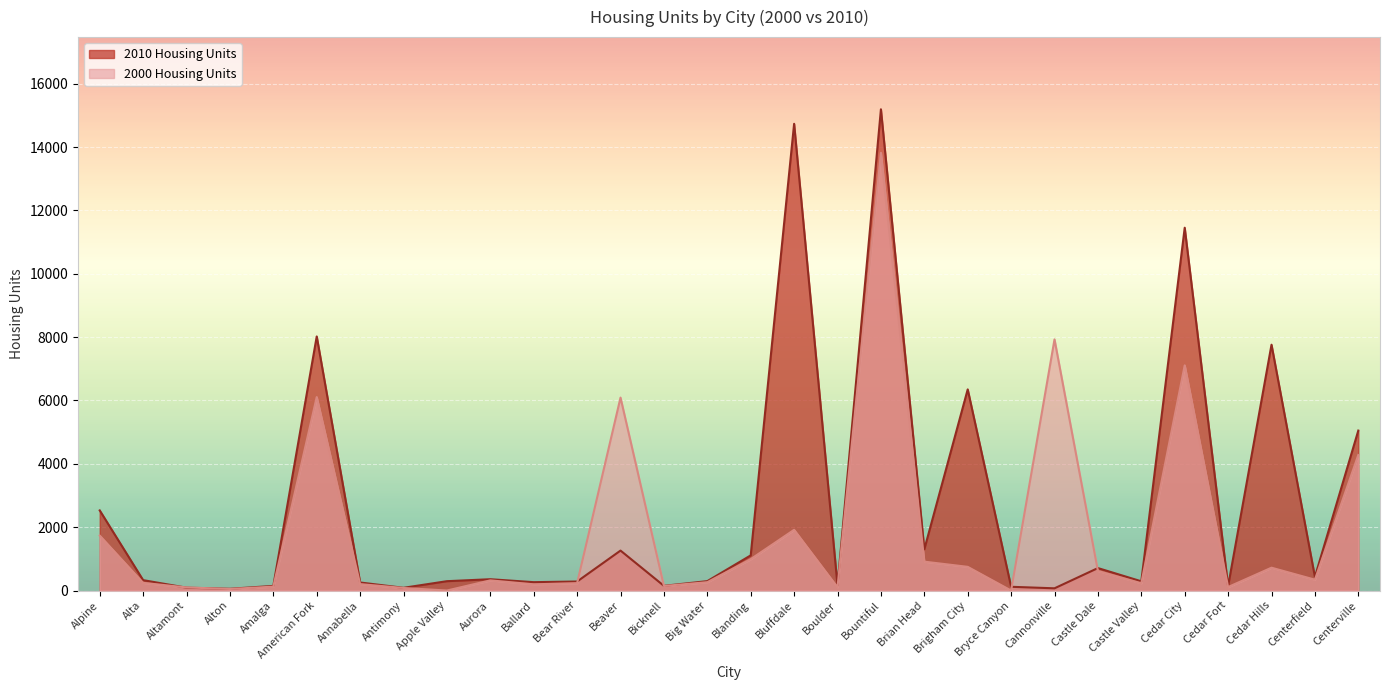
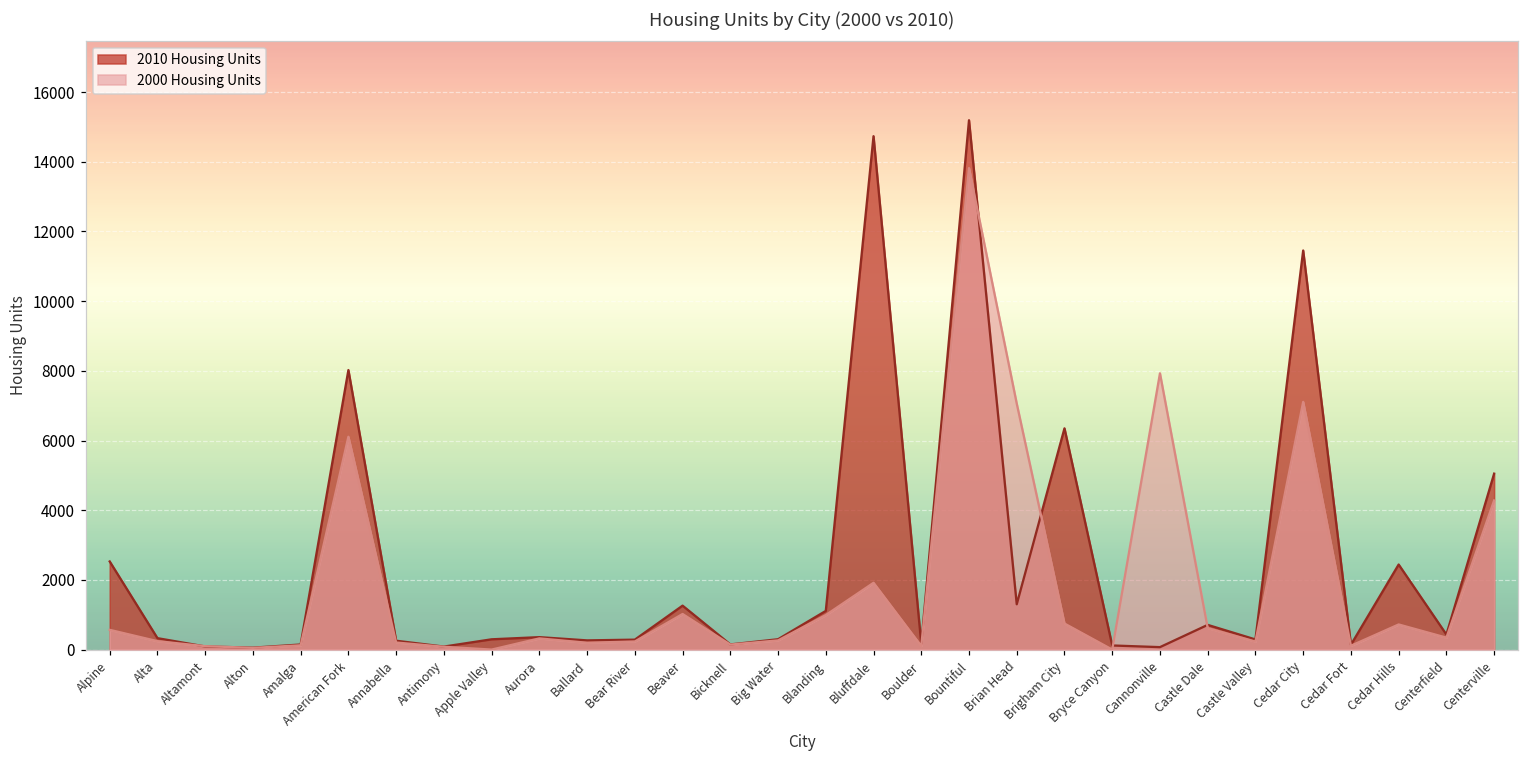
  {
    "2010 Housing Units": {
      "Alpine": 2500,
      "Alta": 300,
      "American Fork": 8000,
      "Apple Valley": 300,
      "Beaver": 1300,
      "Blanding": 1100,
      "Bluffdale": 14700,
      "Bountiful": 15200,
      "Brian Head": 1300,
      "Brigham City": 6400,
      "Bryce Canyon": 100,
      "Cannonville": 100,
      "Castle Dale": 700,
      "Cedar City": 11500,
-     "Cedar Hills": 7800,
+     "Cedar Hills": 2400,
      "Centerfield": 400,
      "Centerville": 5100
    },
    "2000 Housing Units": {
-     "Alpine": 1700,
+     "Alpine": 600,
      "Alta": 200,
      "American Fork": 6100,
      "Apple Valley": 0,
-     "Beaver": 6100,
+     "Beaver": 1000,
      "Blanding": 1000,
      "Bluffdale": 1900,
      "Bountiful": 13800,
-     "Brian Head": 900,
+     "Brian Head": 7100,
      "Brigham City": 700,
      "Bryce Canyon": 0,
      "Cannonville": 7900,
      "Castle Dale": 600,
      "Cedar City": 7100,
      "Cedar Hills": 700,
      "Centerfield": 300,
      "Centerville": 4300
    }
  }
